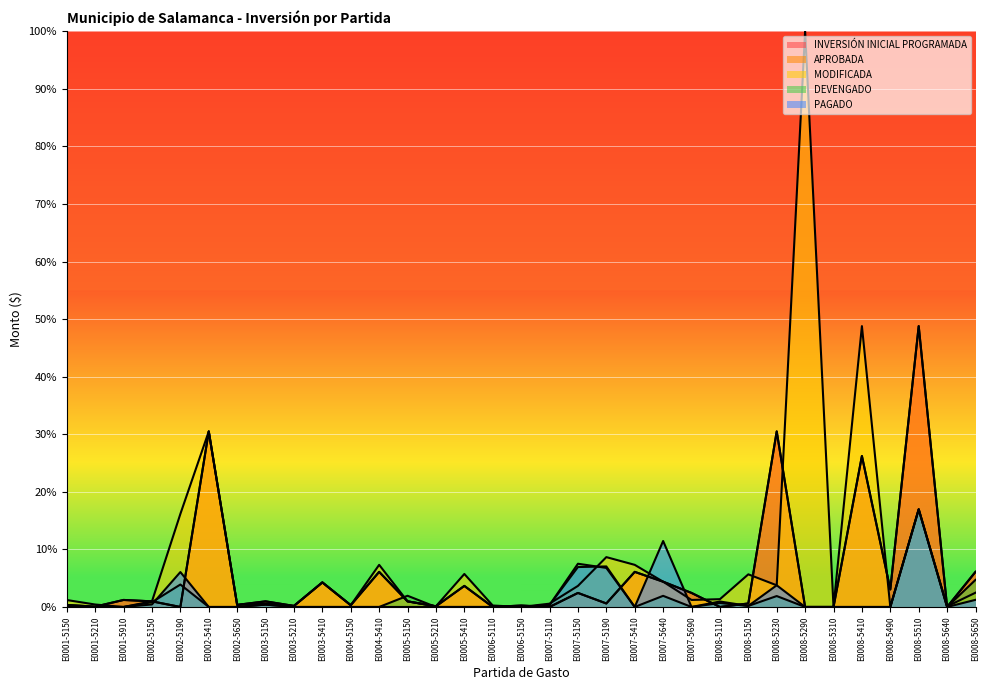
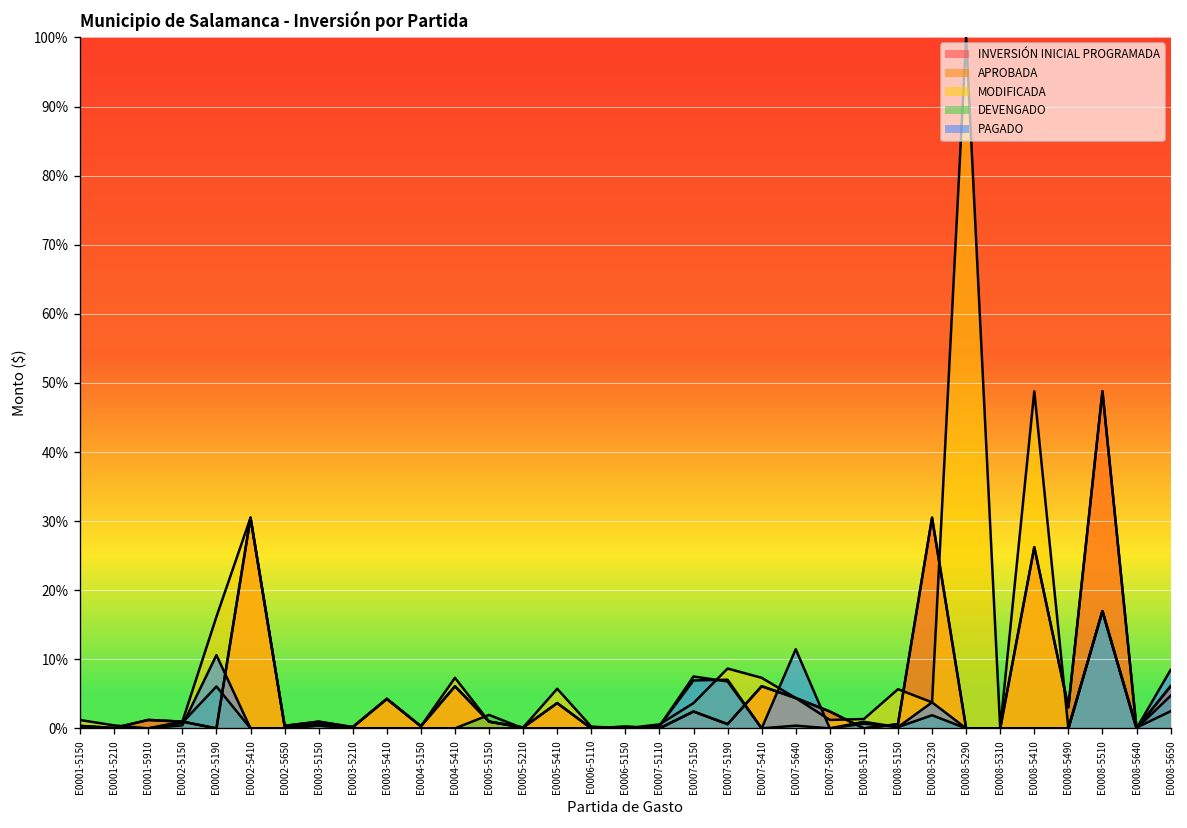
  {
    "DEVENGADO": {
-     "E0002-5190": "4%",
+     "E0002-5190": "6%",
      "E0005-5150": "2%",
      "E0007-5150": "8%",
-     "E0007-5640": "2%",
+     "E0007-5640": "0%",
      "E0008-5230": "2%",
      "E0008-5650": "5%"
    },
    "PAGADO": {
-     "E0002-5190": "6%",
+     "E0002-5190": "11%",
      "E0005-5150": "0%",
      "E0007-5150": "7%",
      "E0007-5640": "11%",
-     "E0008-5650": "1%"
+     "E0008-5650": "8%"
    }
  }
